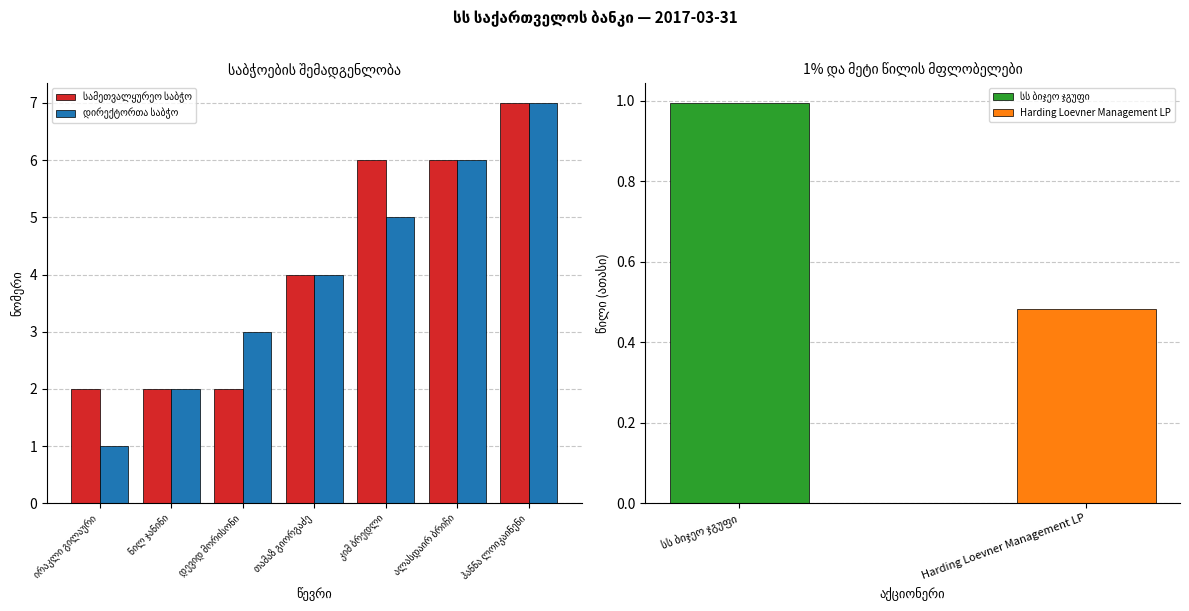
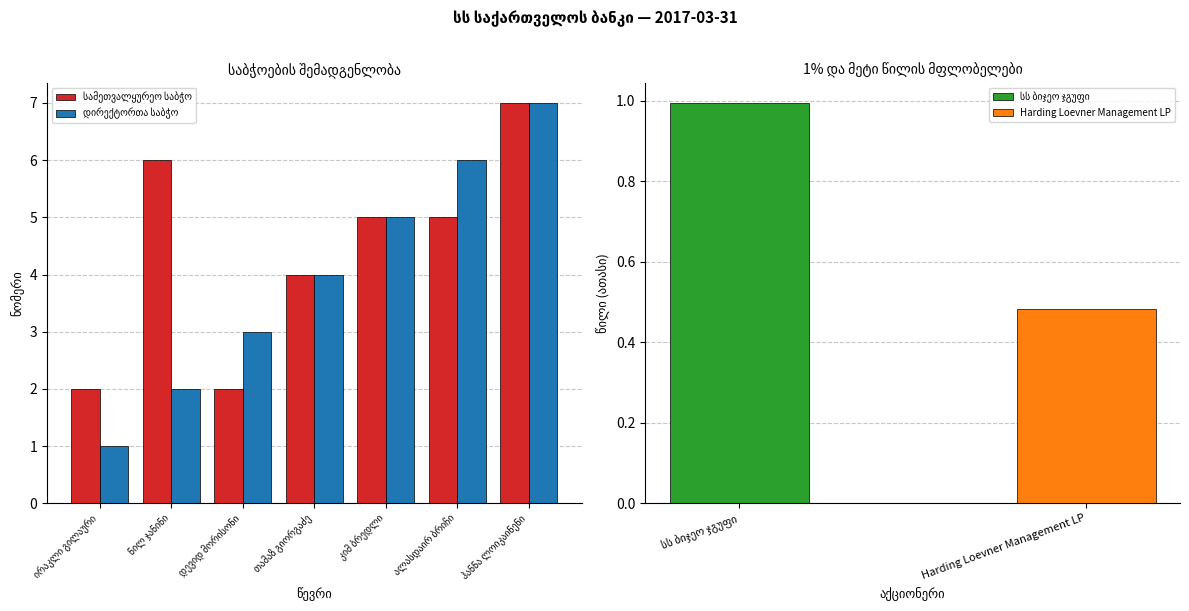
  {
    "საბჭოების შემადგენლობა": {
      "სამეთვალყურეო საბჭო": {
        "ირაკლი გილაური": 2,
-       "ნილ ჯანინი": 2,
+       "ნილ ჯანინი": 6,
        "დევიდ მორისონი": 2,
        "თამაზ გიორგაძე": 4,
-       "კიმ ბრედლი": 6,
-       "ალასდაირ ბრიჩი": 6,
+       "კიმ ბრედლი": 5,
+       "ალასდაირ ბრიჩი": 5,
        "ჰანნა ლოიკაინენი": 7
      },
      "დირექტორთა საბჭო": {
        "ირაკლი გილაური": 1,
        "ნილ ჯანინი": 2,
        "დევიდ მორისონი": 3,
        "თამაზ გიორგაძე": 4,
        "კიმ ბრედლი": 5,
        "ალასდაირ ბრიჩი": 6,
        "ჰანნა ლოიკაინენი": 7
      }
    },
    "1% და მეტი წილის მფლობელები": {
      "სს ბიჯეო ჯგუფი": 1.00,
      "Harding Loevner Management LP": 0.48
    }
  }
